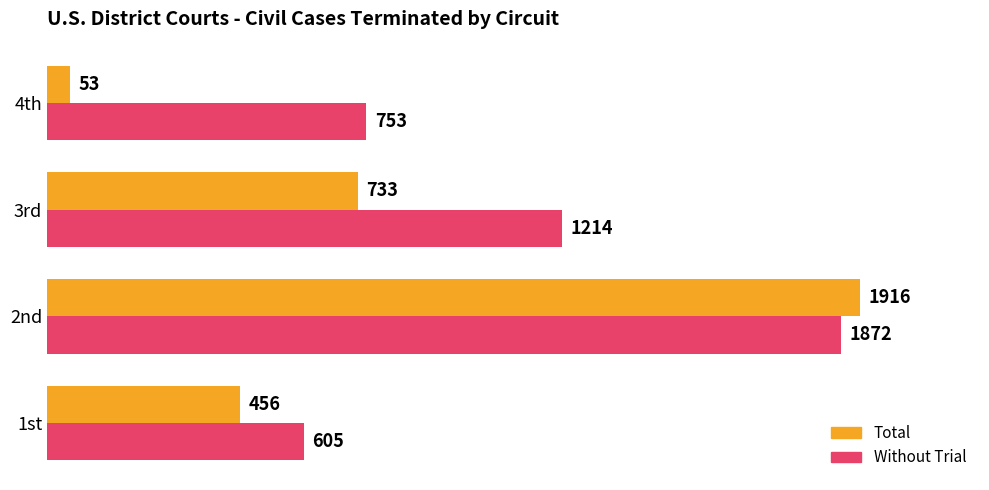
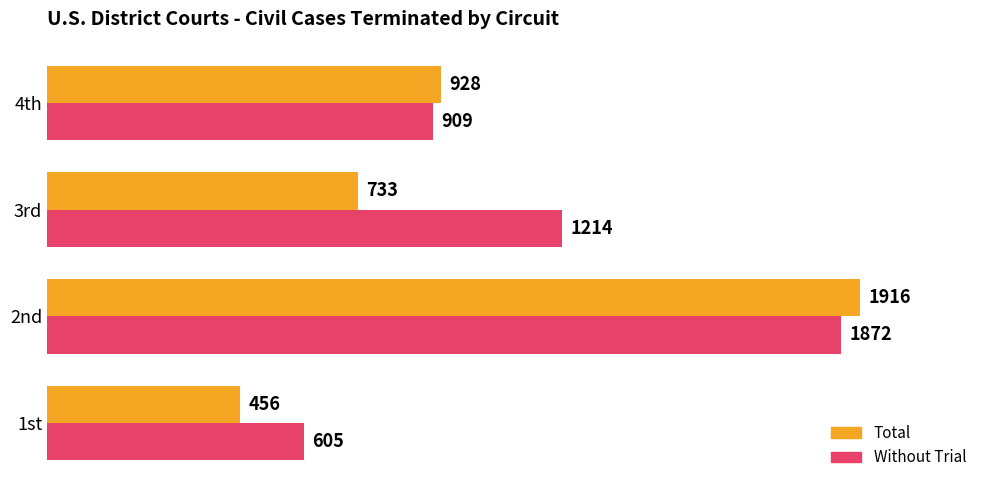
  {
    "Total": {
-     "4th": 53,
+     "4th": 928,
      "3rd": 733,
      "2nd": 1916,
      "1st": 456
    },
    "Without Trial": {
-     "4th": 753,
+     "4th": 909,
      "3rd": 1214,
      "2nd": 1872,
      "1st": 605
    }
  }
